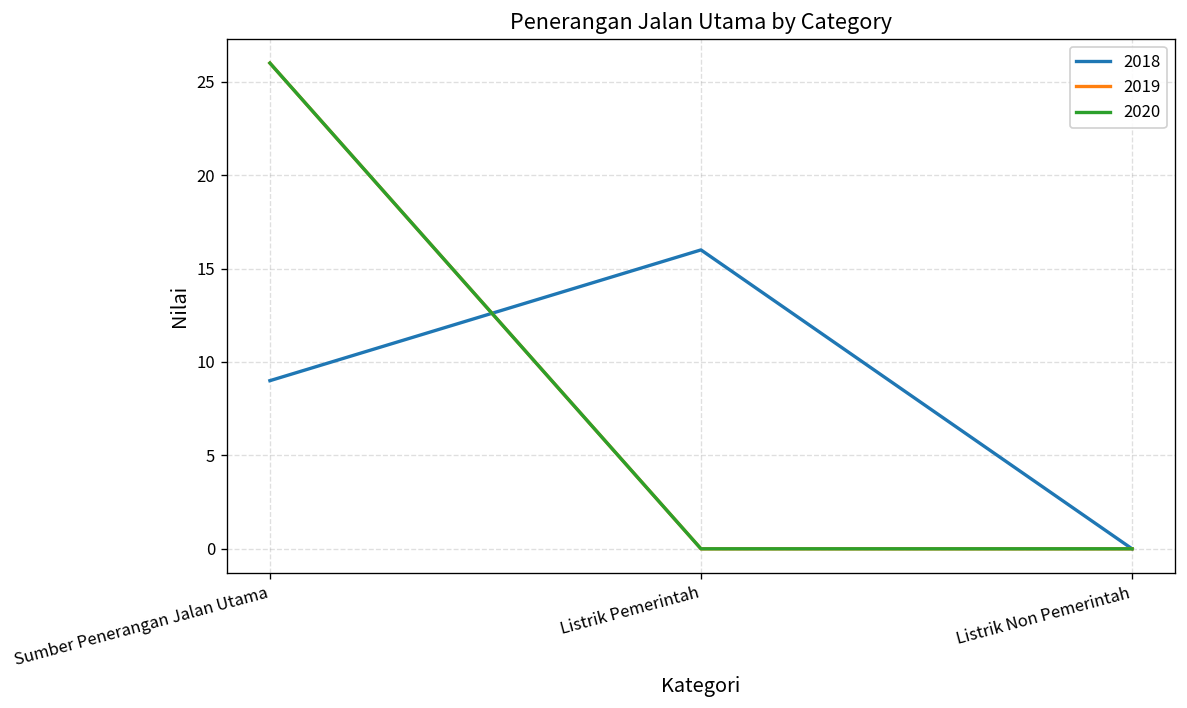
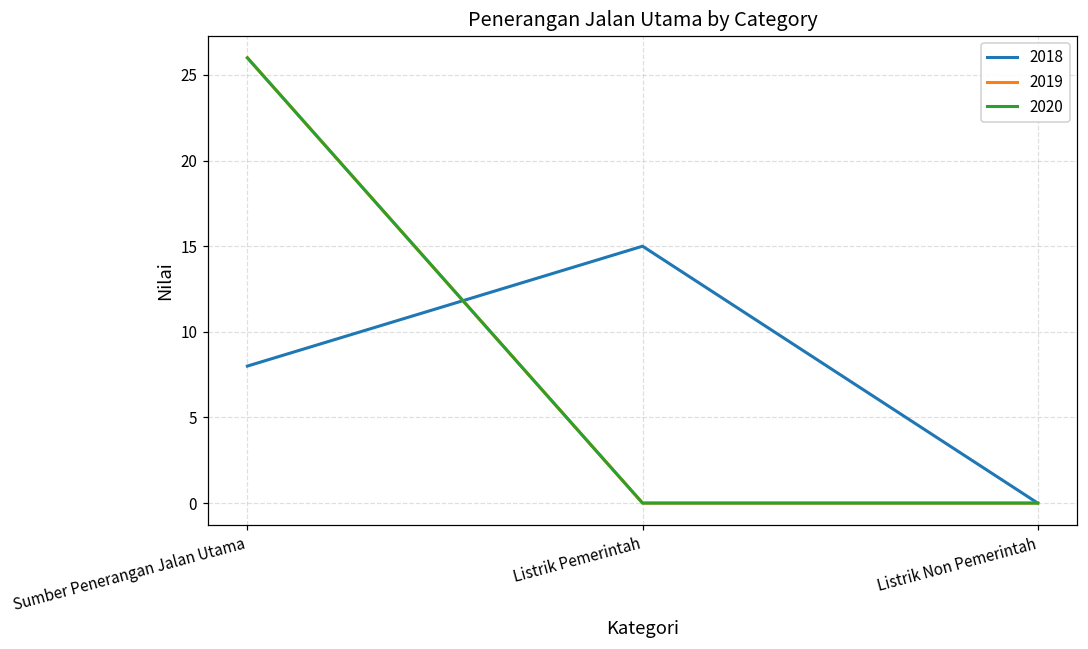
  {
    "2018": {
-     "Sumber Penerangan Jalan Utama": 9,
-     "Listrik Pemerintah": 16
+     "Sumber Penerangan Jalan Utama": 8,
+     "Listrik Pemerintah": 15
    },
    "2020": {
      "Sumber Penerangan Jalan Utama": 26,
      "Listrik Pemerintah": 0
    }
  }
